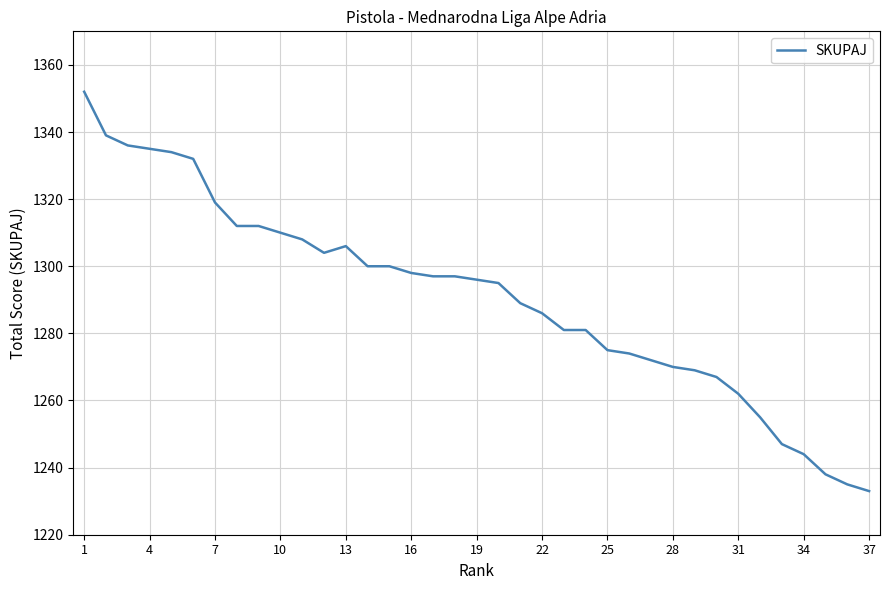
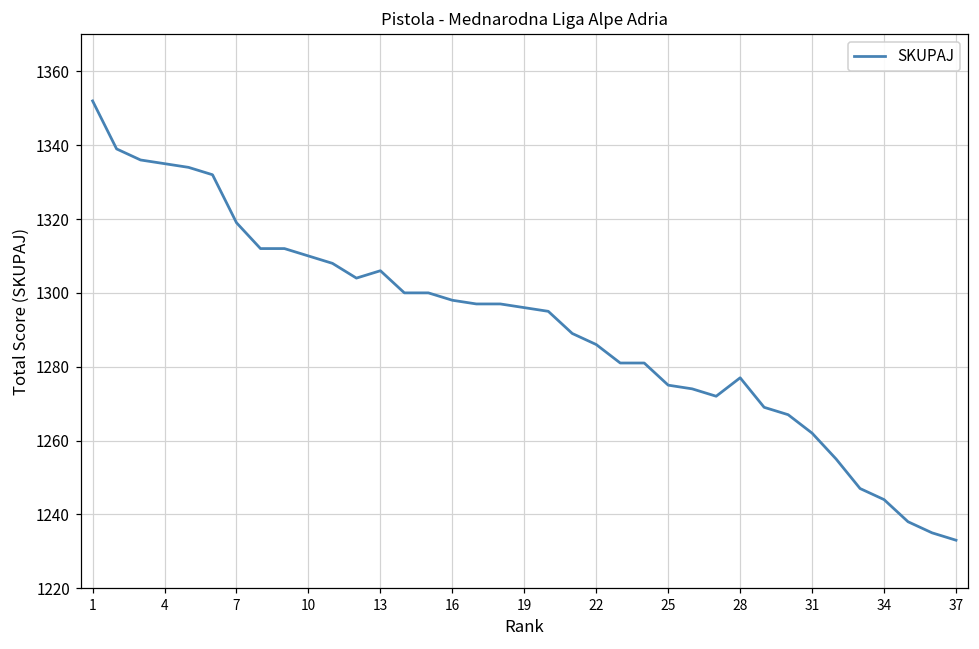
  {
    "1": 1352,
    "4": 1335,
    "7": 1319,
    "10": 1310,
    "13": 1306,
    "16": 1298,
    "19": 1296,
    "22": 1286,
    "25": 1275,
-   "28": 1270,
+   "28": 1277,
    "31": 1262,
    "34": 1244,
    "37": 1233
  }
